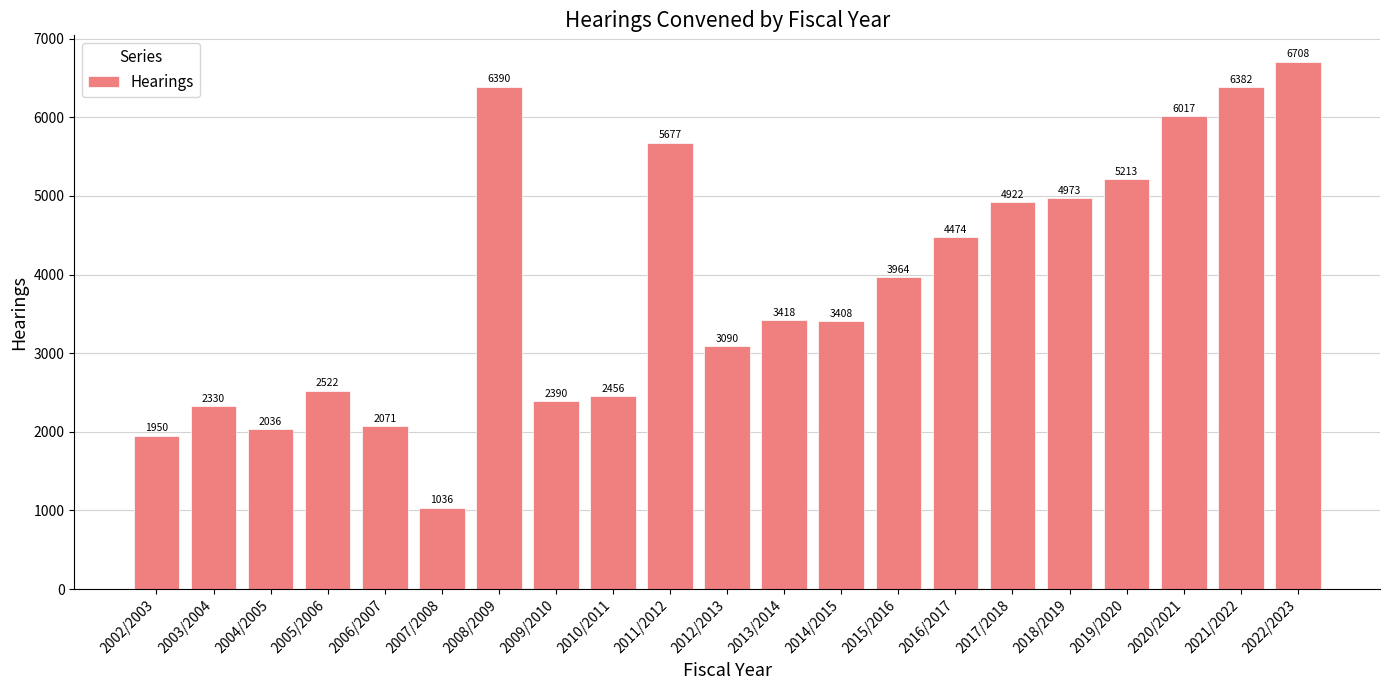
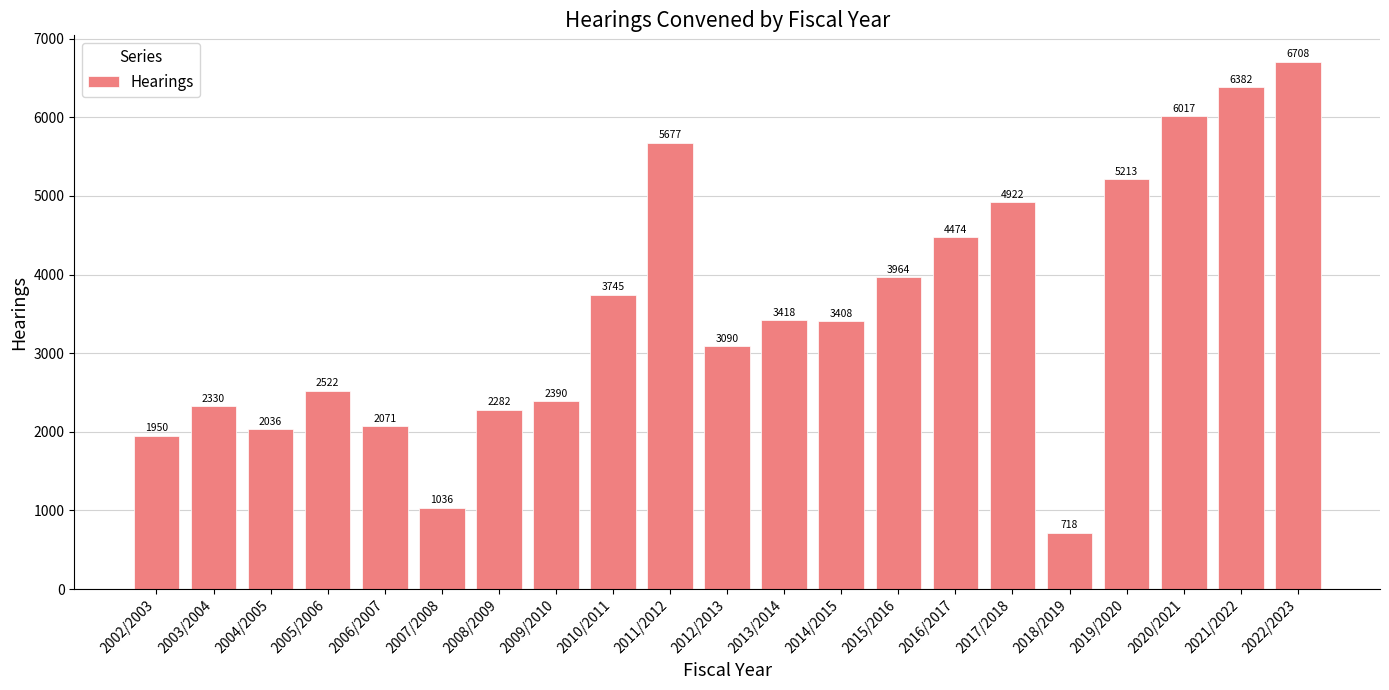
  {
    "2002/2003": 1950,
    "2003/2004": 2330,
    "2004/2005": 2036,
    "2005/2006": 2522,
    "2006/2007": 2071,
    "2007/2008": 1036,
-   "2008/2009": 6390,
+   "2008/2009": 2282,
    "2009/2010": 2390,
-   "2010/2011": 2456,
+   "2010/2011": 3745,
    "2011/2012": 5677,
    "2012/2013": 3090,
    "2013/2014": 3418,
    "2014/2015": 3408,
    "2015/2016": 3964,
    "2016/2017": 4474,
    "2017/2018": 4922,
-   "2018/2019": 4973,
+   "2018/2019": 718,
    "2019/2020": 5213,
    "2020/2021": 6017,
    "2021/2022": 6382,
    "2022/2023": 6708
  }
